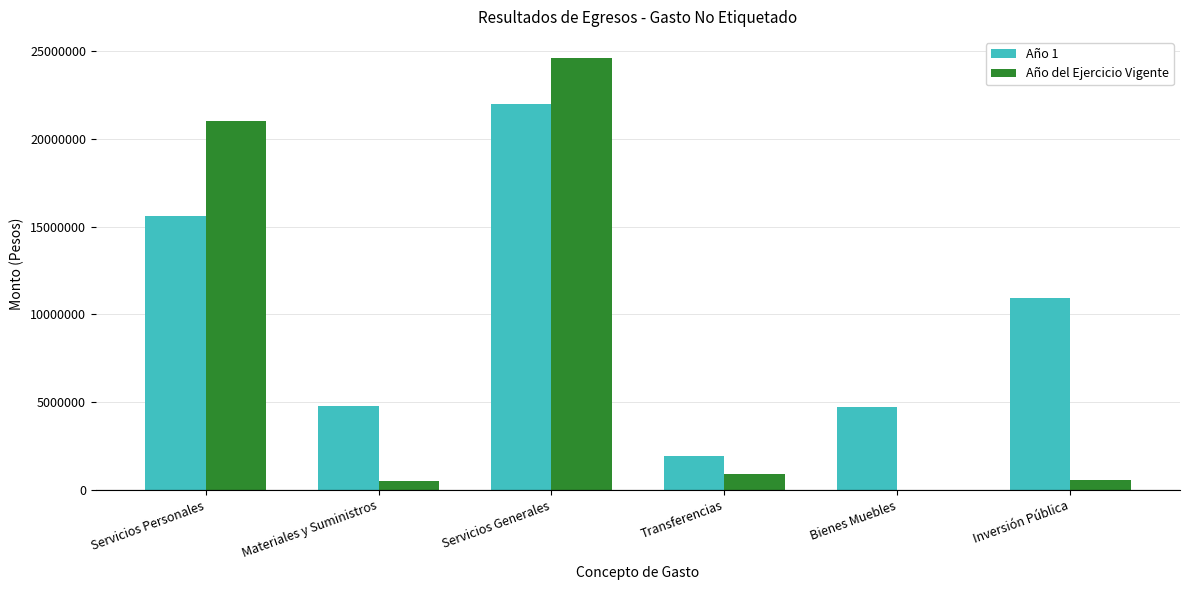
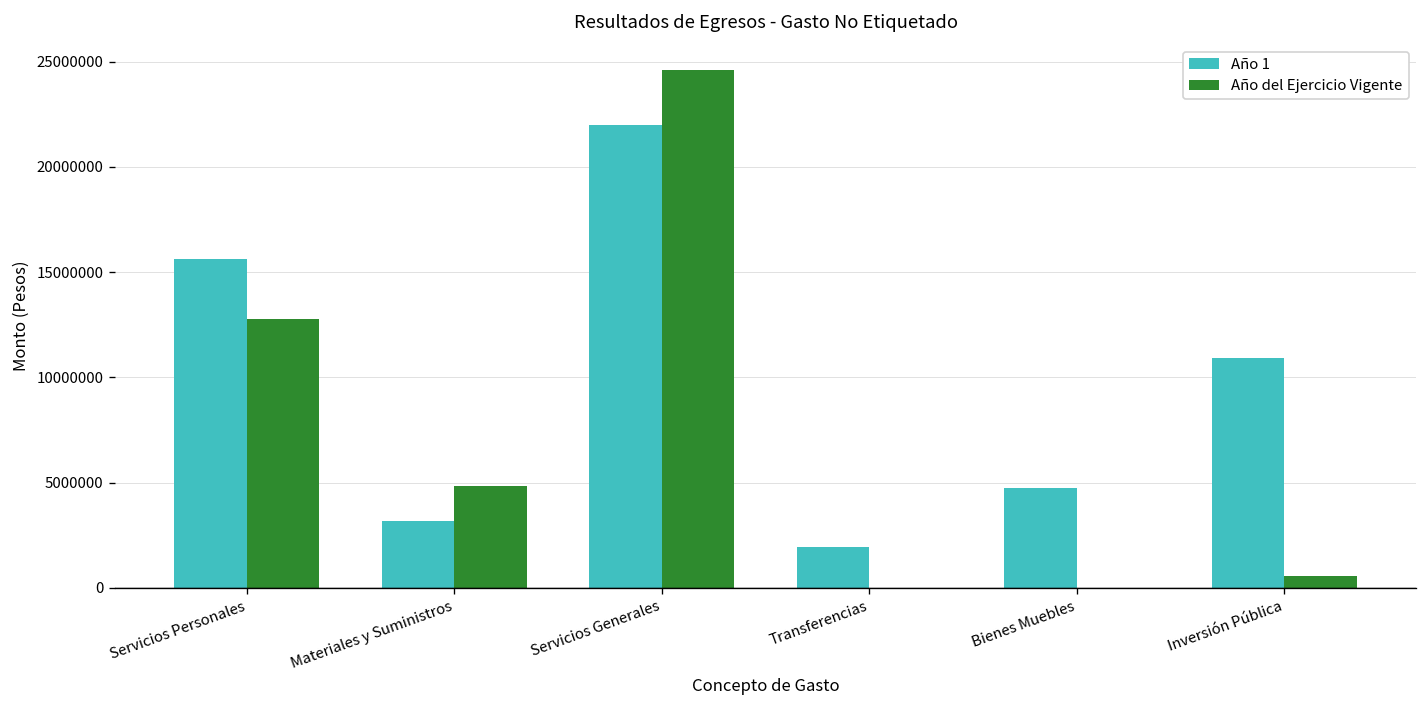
  {
    "Año 1": {
      "Servicios Personales": 15600000,
-     "Materiales y Suministros": 4800000,
+     "Materiales y Suministros": 3200000,
      "Servicios Generales": 22000000,
      "Transferencias": 1900000,
      "Bienes Muebles": 4700000,
      "Inversión Pública": 10900000
    },
    "Año del Ejercicio Vigente": {
-     "Servicios Personales": 21100000,
-     "Materiales y Suministros": 500000,
+     "Servicios Personales": 12800000,
+     "Materiales y Suministros": 4800000,
      "Servicios Generales": 24600000,
-     "Transferencias": 900000,
+     "Transferencias": 0,
      "Inversión Pública": 500000
    }
  }
